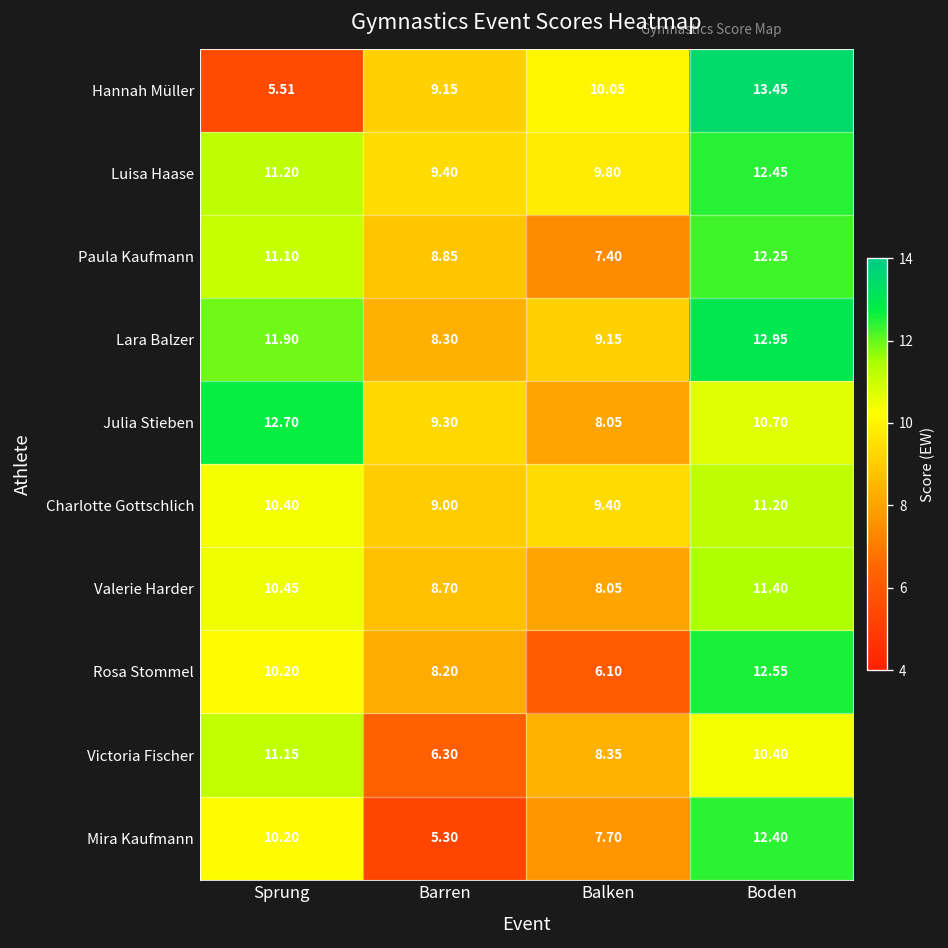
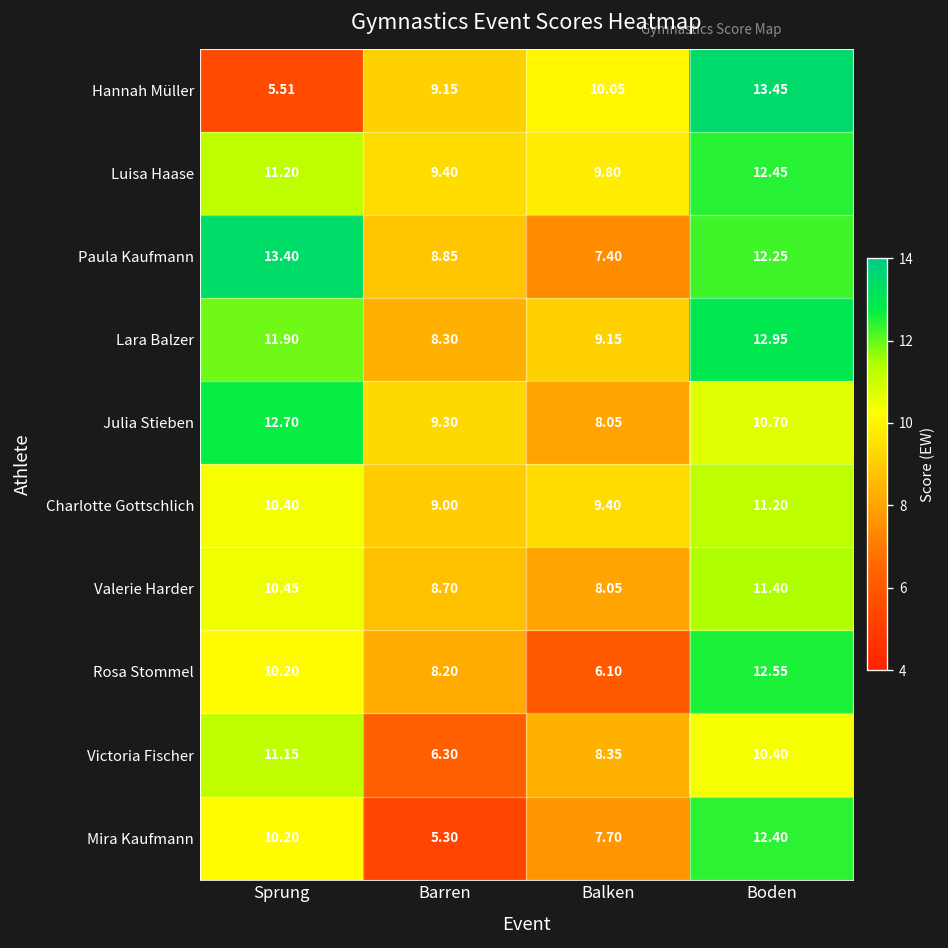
  {
    "Hannah Müller": {
      "Sprung": 5.51,
      "Barren": 9.15,
      "Balken": 10.05,
      "Boden": 13.45
    },
    "Luisa Haase": {
      "Sprung": 11.20,
      "Barren": 9.40,
      "Balken": 9.80,
      "Boden": 12.45
    },
    "Paula Kaufmann": {
-     "Sprung": 11.10,
+     "Sprung": 13.40,
      "Barren": 8.85,
      "Balken": 7.40,
      "Boden": 12.25
    },
    "Lara Balzer": {
      "Sprung": 11.90,
      "Barren": 8.30,
      "Balken": 9.15,
      "Boden": 12.95
    },
    "Julia Stieben": {
      "Sprung": 12.70,
      "Barren": 9.30,
      "Balken": 8.05,
      "Boden": 10.70
    },
    "Charlotte Gottschlich": {
      "Sprung": 10.40,
      "Barren": 9.00,
      "Balken": 9.40,
      "Boden": 11.20
    },
    "Valerie Harder": {
      "Sprung": 10.45,
      "Barren": 8.70,
      "Balken": 8.05,
      "Boden": 11.40
    },
    "Rosa Stommel": {
      "Sprung": 10.20,
      "Barren": 8.20,
      "Balken": 6.10,
      "Boden": 12.55
    },
    "Victoria Fischer": {
      "Sprung": 11.15,
      "Barren": 6.30,
      "Balken": 8.35,
      "Boden": 10.40
    },
    "Mira Kaufmann": {
      "Sprung": 10.20,
      "Barren": 5.30,
      "Balken": 7.70,
      "Boden": 12.40
    }
  }
